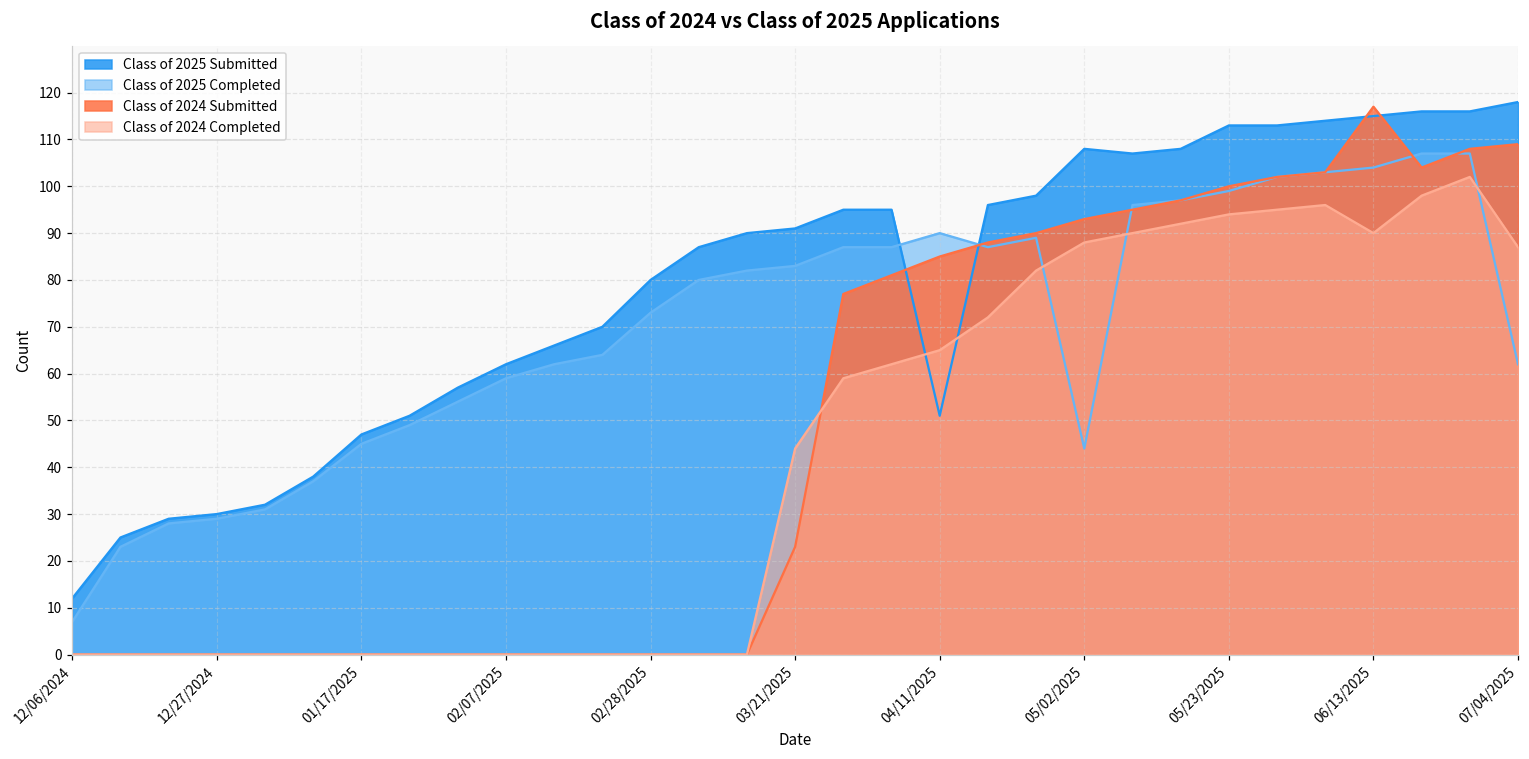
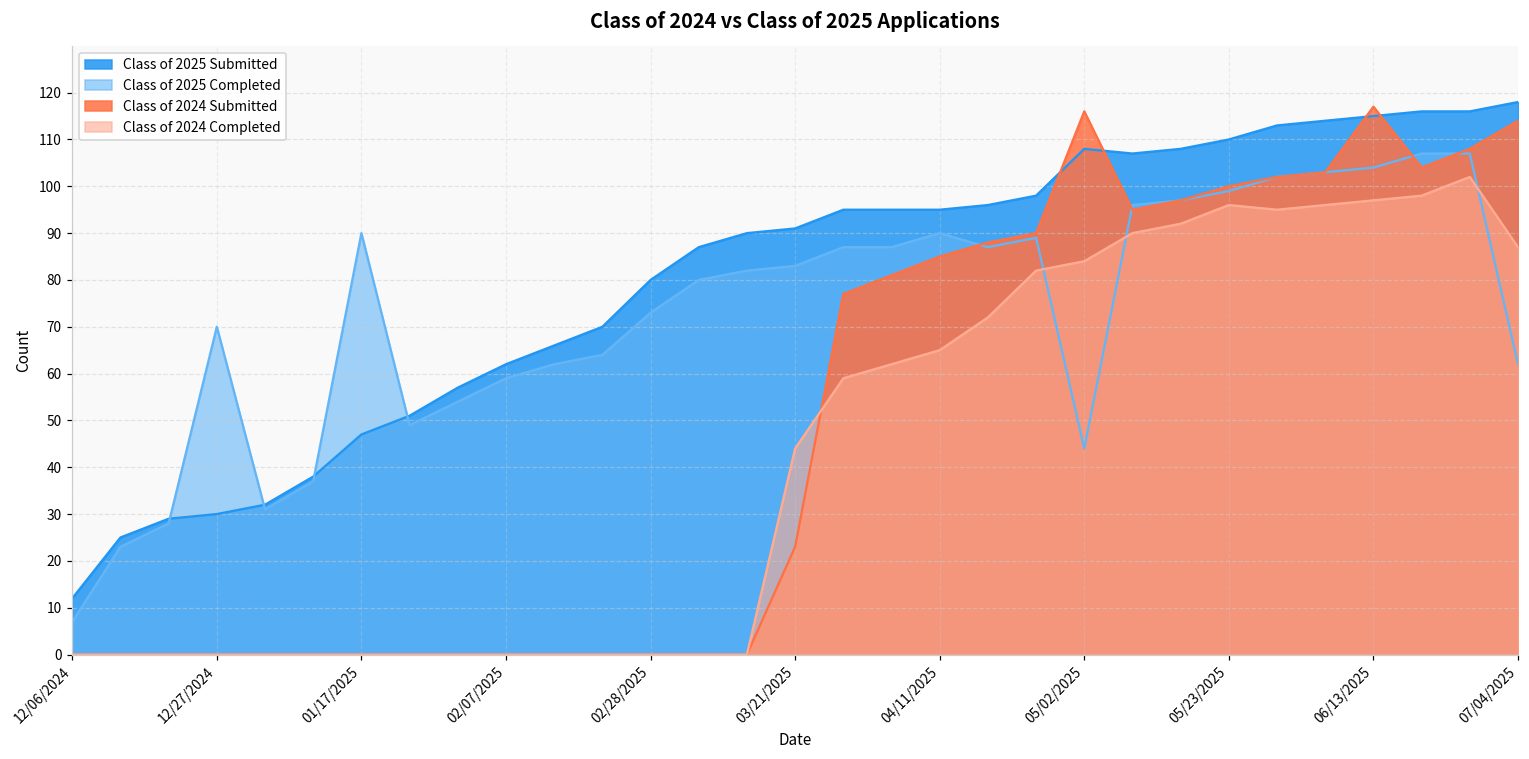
  {
    "Class of 2025 Submitted": {
      "12/06/2024": 12,
      "12/27/2024": 30,
      "01/17/2025": 47,
      "02/07/2025": 62,
      "02/28/2025": 80,
      "03/21/2025": 91,
-     "04/11/2025": 51,
+     "04/11/2025": 95,
      "05/02/2025": 108,
-     "05/23/2025": 113,
+     "05/23/2025": 110,
      "06/13/2025": 115,
      "07/04/2025": 118
    },
    "Class of 2025 Completed": {
      "12/06/2024": 7,
-     "12/27/2024": 29,
-     "01/17/2025": 45,
+     "12/27/2024": 70,
+     "01/17/2025": 90,
      "02/07/2025": 59,
      "02/28/2025": 73,
      "03/21/2025": 83,
      "04/11/2025": 90,
      "05/02/2025": 44,
      "05/23/2025": 99,
      "06/13/2025": 104,
      "07/04/2025": 62
    },
    "Class of 2024 Submitted": {
      "03/21/2025": 23,
      "04/11/2025": 85,
-     "05/02/2025": 93,
+     "05/02/2025": 116,
      "05/23/2025": 100,
      "06/13/2025": 117,
-     "07/04/2025": 109
+     "07/04/2025": 114
    },
    "Class of 2024 Completed": {
      "03/21/2025": 44,
      "04/11/2025": 65,
-     "05/02/2025": 88,
-     "05/23/2025": 94,
-     "06/13/2025": 90,
+     "05/02/2025": 84,
+     "05/23/2025": 96,
+     "06/13/2025": 97,
      "07/04/2025": 87
    }
  }
